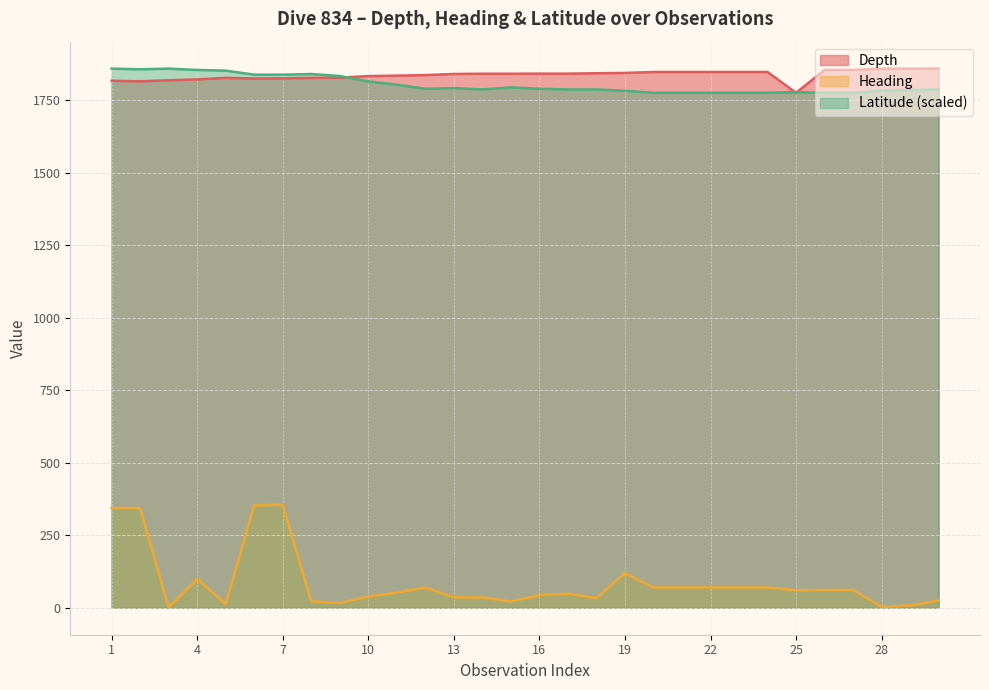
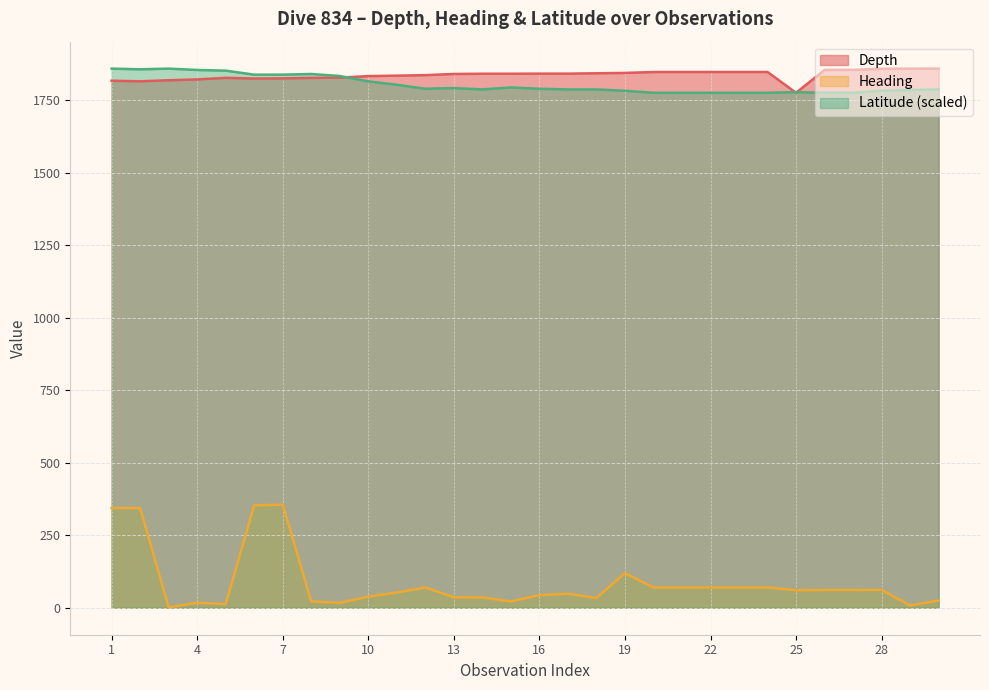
  {
    "Depth": {
      "1": 1820,
      "4": 1820,
      "7": 1830,
      "10": 1830,
      "13": 1840,
      "16": 1840,
      "19": 1840,
      "22": 1850
    },
    "Heading": {
      "1": 340,
-     "4": 100,
+     "4": 20,
      "7": 360,
      "10": 40,
      "13": 40,
      "16": 40,
      "19": 120,
      "22": 70,
      "25": 60,
-     "28": 0
+     "28": 60
    },
    "Latitude (scaled)": {
      "1": 1860,
      "4": 1850,
      "7": 1840,
      "10": 1810,
      "13": 1790,
      "16": 1790,
      "19": 1780,
      "22": 1780
    }
  }
